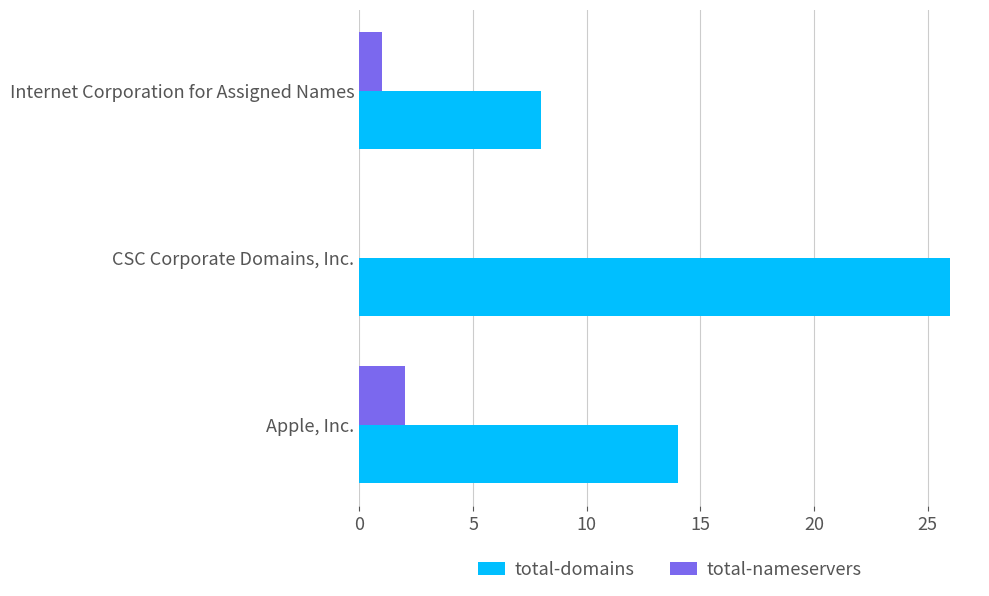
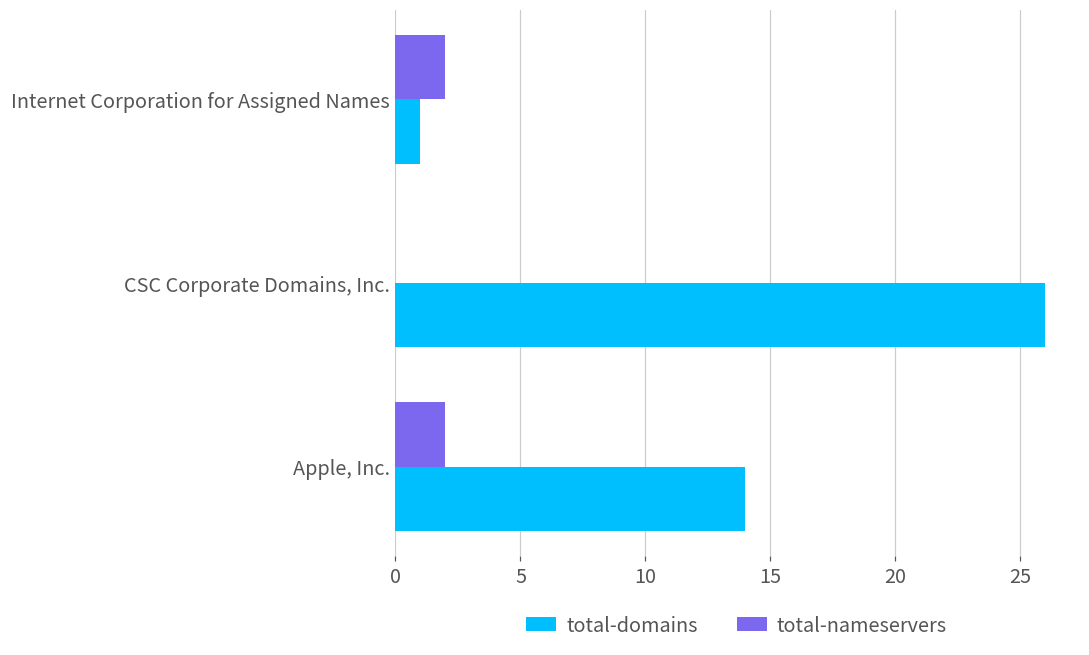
  {
    "total-domains": {
-     "Internet Corporation for Assigned Names": 8,
+     "Internet Corporation for Assigned Names": 1,
      "CSC Corporate Domains, Inc.": 26,
      "Apple, Inc.": 14
    },
    "total-nameservers": {
-     "Internet Corporation for Assigned Names": 1,
+     "Internet Corporation for Assigned Names": 2,
      "CSC Corporate Domains, Inc.": 0,
      "Apple, Inc.": 2
    }
  }
